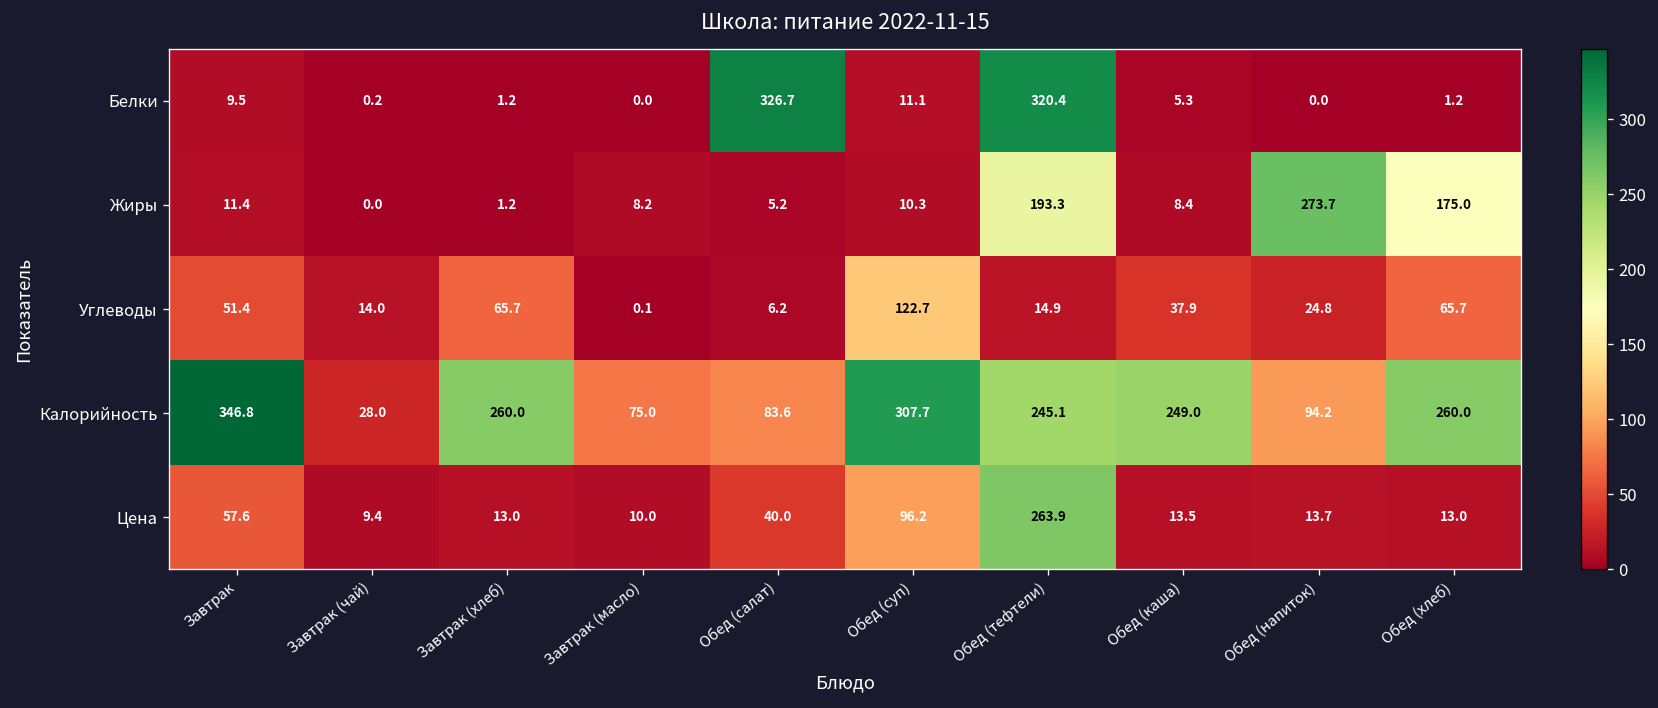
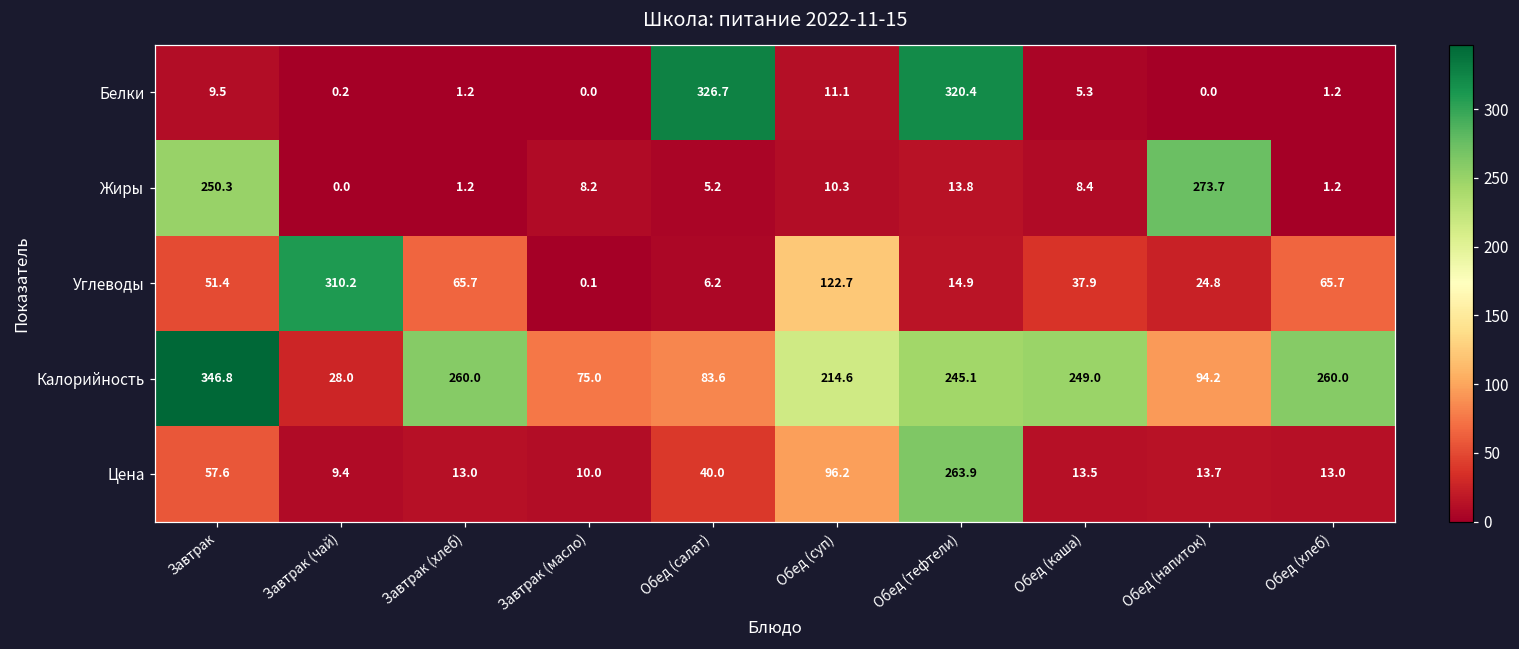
  {
    "Белки": {
      "Завтрак": 9.5,
      "Завтрак (чай)": 0.2,
      "Завтрак (хлеб)": 1.2,
      "Завтрак (масло)": 0.0,
      "Обед (салат)": 326.7,
      "Обед (суп)": 11.1,
      "Обед (тефтели)": 320.4,
      "Обед (каша)": 5.3,
      "Обед (напиток)": 0.0,
      "Обед (хлеб)": 1.2
    },
    "Жиры": {
-     "Завтрак": 11.4,
+     "Завтрак": 250.3,
      "Завтрак (чай)": 0.0,
      "Завтрак (хлеб)": 1.2,
      "Завтрак (масло)": 8.2,
      "Обед (салат)": 5.2,
      "Обед (суп)": 10.3,
-     "Обед (тефтели)": 193.3,
+     "Обед (тефтели)": 13.8,
      "Обед (каша)": 8.4,
      "Обед (напиток)": 273.7,
-     "Обед (хлеб)": 175.0
+     "Обед (хлеб)": 1.2
    },
    "Углеводы": {
      "Завтрак": 51.4,
-     "Завтрак (чай)": 14.0,
+     "Завтрак (чай)": 310.2,
      "Завтрак (хлеб)": 65.7,
      "Завтрак (масло)": 0.1,
      "Обед (салат)": 6.2,
      "Обед (суп)": 122.7,
      "Обед (тефтели)": 14.9,
      "Обед (каша)": 37.9,
      "Обед (напиток)": 24.8,
      "Обед (хлеб)": 65.7
    },
    "Калорийность": {
      "Завтрак": 346.8,
      "Завтрак (чай)": 28.0,
      "Завтрак (хлеб)": 260.0,
      "Завтрак (масло)": 75.0,
      "Обед (салат)": 83.6,
-     "Обед (суп)": 307.7,
+     "Обед (суп)": 214.6,
      "Обед (тефтели)": 245.1,
      "Обед (каша)": 249.0,
      "Обед (напиток)": 94.2,
      "Обед (хлеб)": 260.0
    },
    "Цена": {
      "Завтрак": 57.6,
      "Завтрак (чай)": 9.4,
      "Завтрак (хлеб)": 13.0,
      "Завтрак (масло)": 10.0,
      "Обед (салат)": 40.0,
      "Обед (суп)": 96.2,
      "Обед (тефтели)": 263.9,
      "Обед (каша)": 13.5,
      "Обед (напиток)": 13.7,
      "Обед (хлеб)": 13.0
    }
  }
